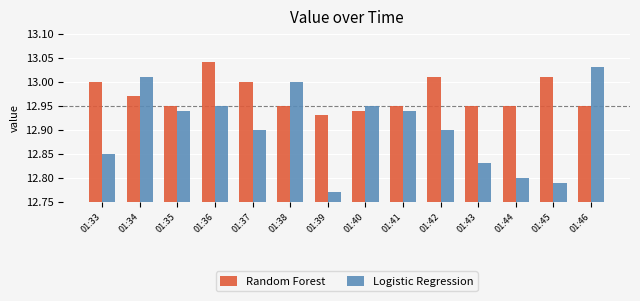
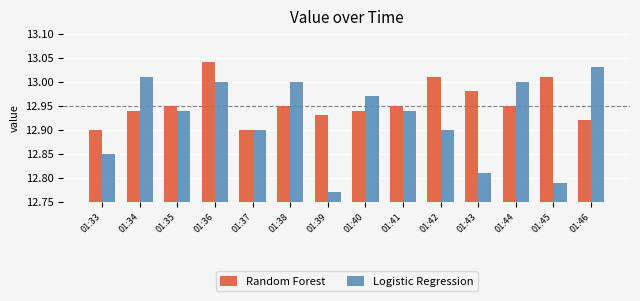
  {
    "Random Forest": {
-     "01:33": 13.0,
-     "01:34": 12.97,
+     "01:33": 12.9,
+     "01:34": 12.94,
      "01:35": 12.95,
      "01:36": 13.04,
-     "01:37": 13.0,
+     "01:37": 12.9,
      "01:38": 12.95,
      "01:39": 12.93,
      "01:40": 12.94,
      "01:41": 12.95,
      "01:42": 13.01,
-     "01:43": 12.95,
+     "01:43": 12.98,
      "01:44": 12.95,
      "01:45": 13.01,
-     "01:46": 12.95
+     "01:46": 12.92
    },
    "Logistic Regression": {
      "01:33": 12.85,
      "01:34": 13.01,
      "01:35": 12.94,
-     "01:36": 12.95,
+     "01:36": 13.00,
      "01:37": 12.90,
      "01:38": 13.00,
      "01:39": 12.77,
-     "01:40": 12.95,
+     "01:40": 12.97,
      "01:41": 12.94,
      "01:42": 12.90,
-     "01:43": 12.83,
-     "01:44": 12.8,
+     "01:43": 12.81,
+     "01:44": 13.0,
      "01:45": 12.79,
      "01:46": 13.03
    }
  }
